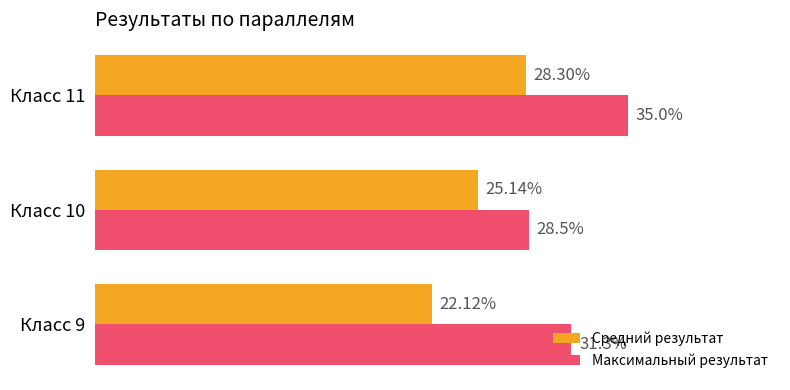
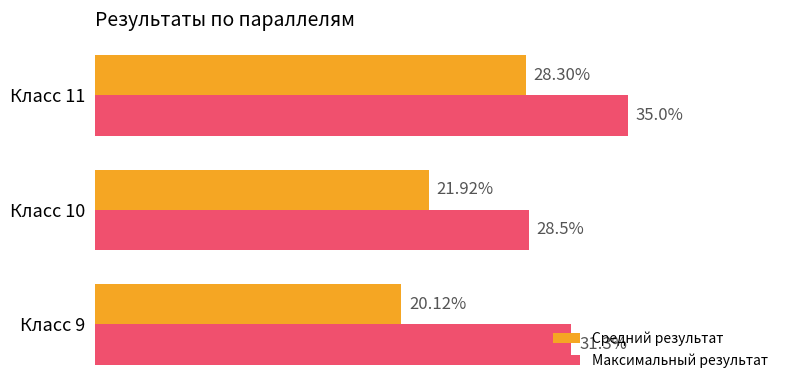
  {
    "Средний результат": {
      "Класс 11": "28.30%",
-     "Класс 10": "25.14%",
-     "Класс 9": "22.12%"
+     "Класс 10": "21.92%",
+     "Класс 9": "20.12%"
    },
    "Максимальный результат": {
      "Класс 11": "35.0%",
      "Класс 10": "28.5%",
      "Класс 9": "31.3%"
    }
  }
